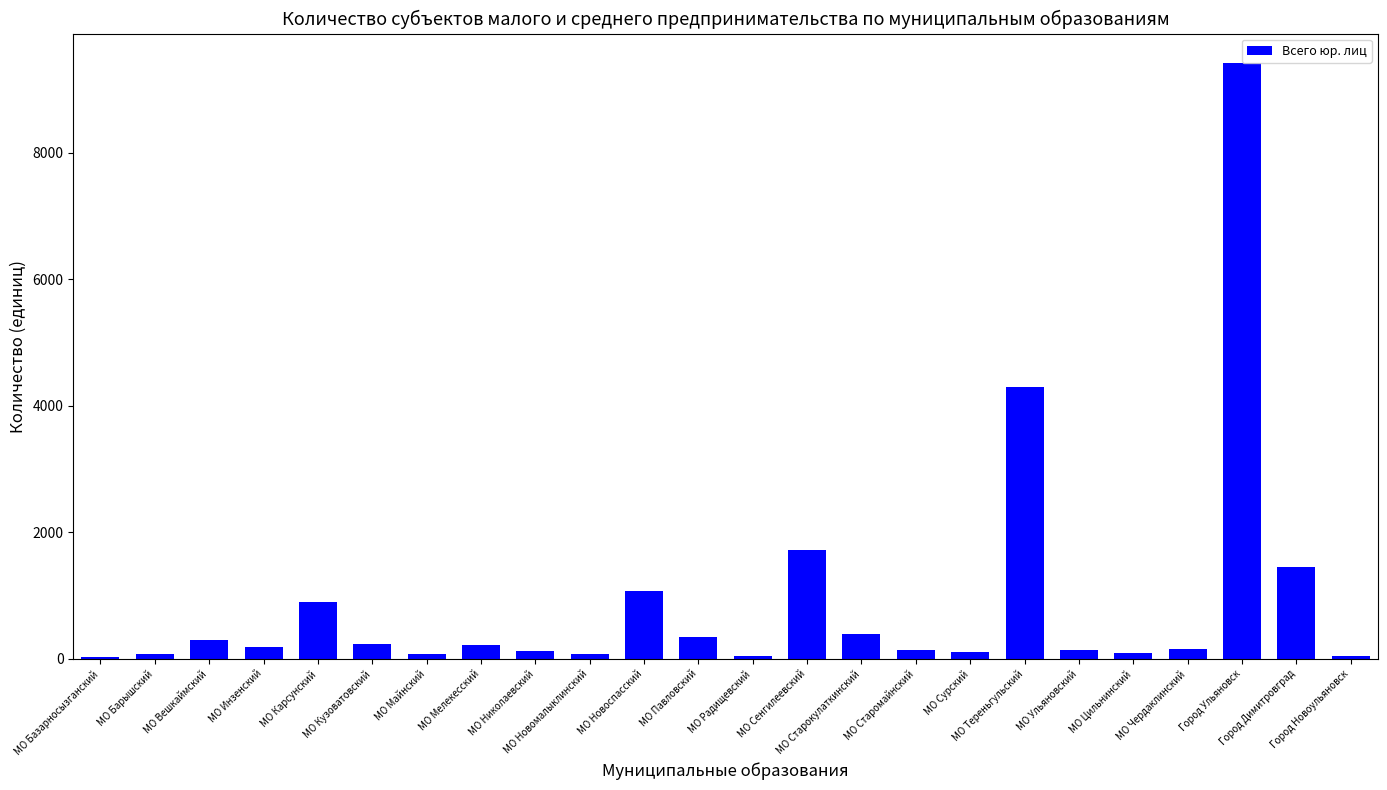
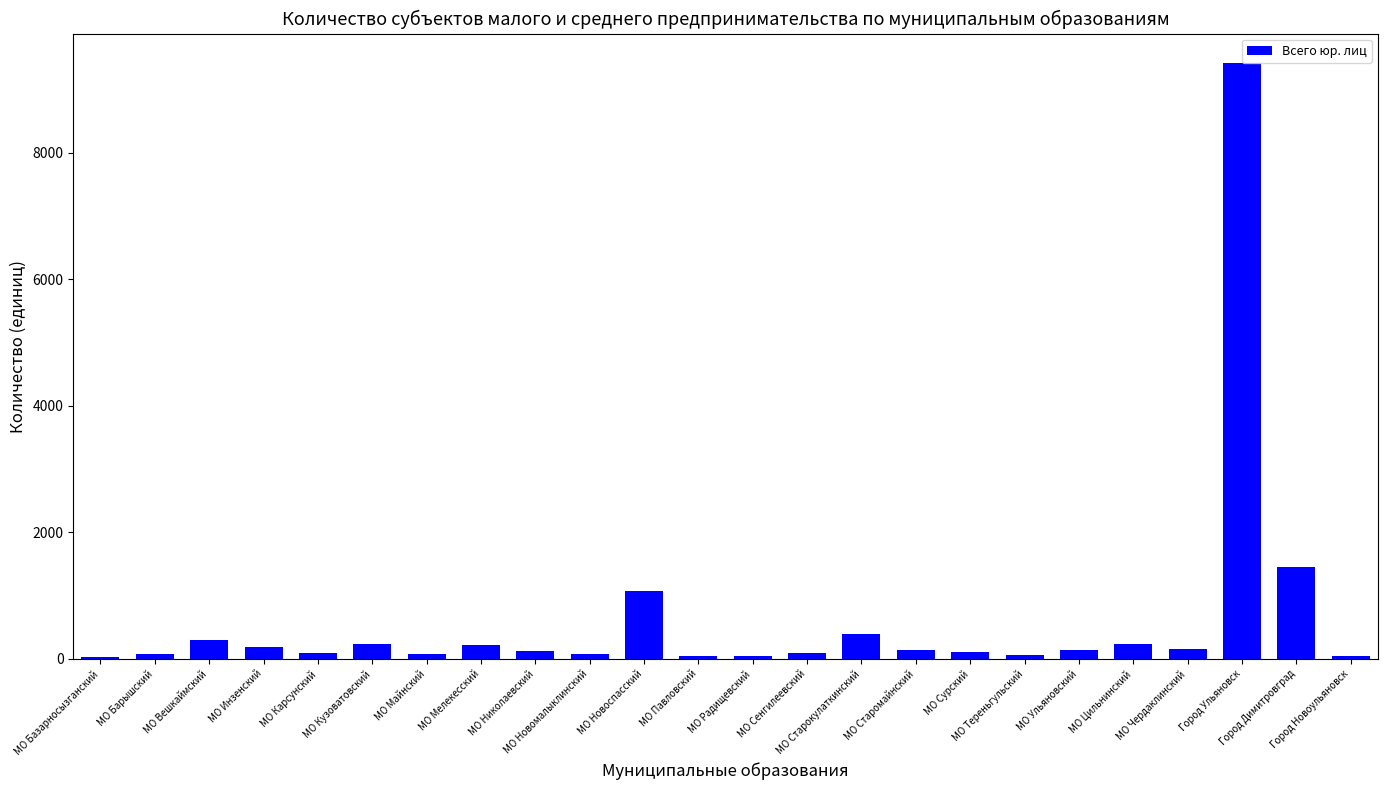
  {
    "МО Барышский": 100,
    "МО Вешкаймский": 300,
    "МО Инзенский": 200,
-   "МО Карсунский": 900,
+   "МО Карсунский": 100,
    "МО Кузоватовский": 200,
    "МО Майнский": 100,
    "МО Мелекесский": 200,
    "МО Николаевский": 100,
    "МО Новомалыклинский": 100,
    "МО Новоспасский": 1100,
-   "МО Павловский": 300,
+   "МО Павловский": 100,
    "МО Радищевский": 100,
-   "МО Сенгилеевский": 1700,
+   "МО Сенгилеевский": 100,
    "МО Старокулаткинский": 400,
    "МО Старомайнский": 100,
    "МО Сурский": 100,
-   "МО Тереньгульский": 4300,
+   "МО Тереньгульский": 100,
    "МО Ульяновский": 100,
-   "МО Цильнинский": 100,
+   "МО Цильнинский": 200,
    "МО Чердаклинский": 200,
    "Город Ульяновск": 9400,
    "Город Димитровград": 1400,
    "Город Новоульяновск": 100
  }
